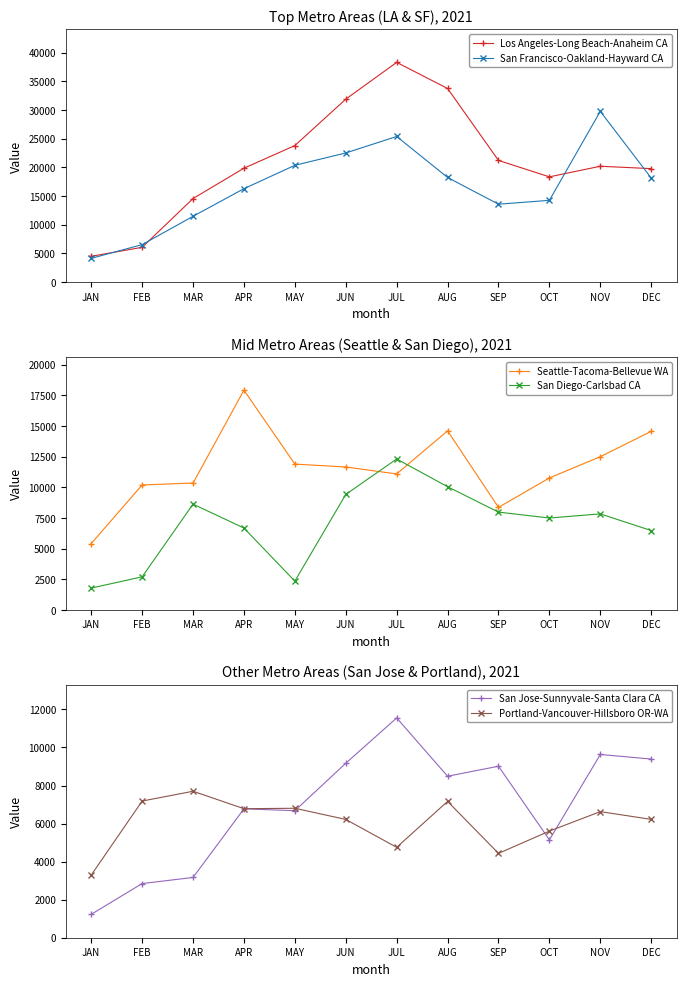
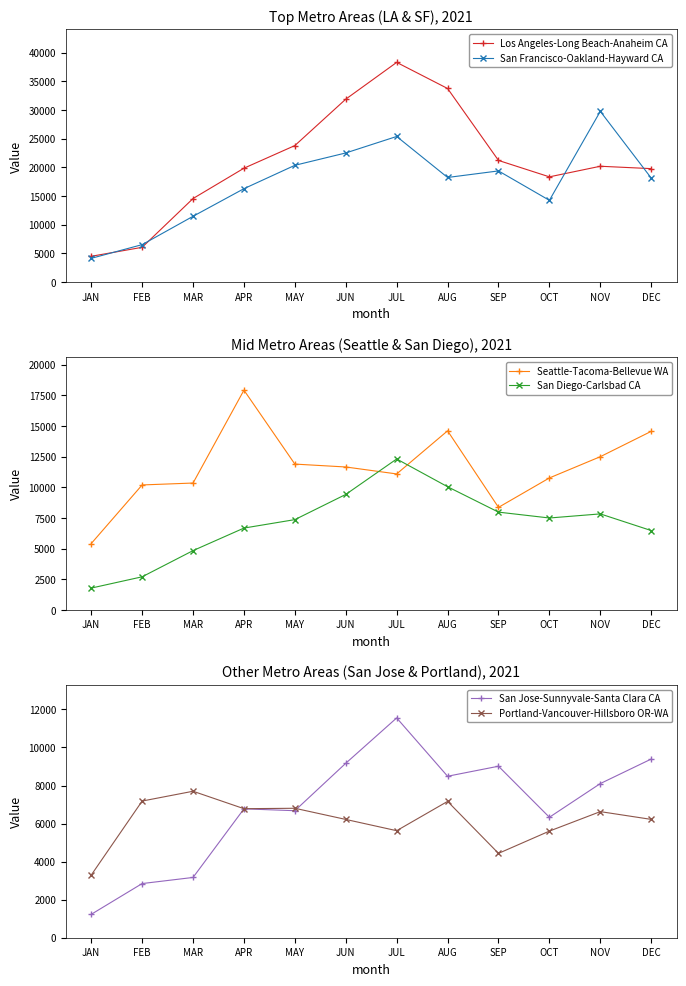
  {
    "Top Metro Areas (LA & SF), 2021": {
      "Los Angeles-Long Beach-Anaheim CA": {
        "FEB": 6000,
        "MAR": 15000,
        "APR": 20000,
        "MAY": 24000,
        "JUN": 32000,
        "JUL": 38000,
        "AUG": 34000,
        "SEP": 21000,
        "OCT": 18000,
        "NOV": 20000,
        "DEC": 20000
      },
      "San Francisco-Oakland-Hayward CA": {
        "FEB": 7000,
        "MAR": 11000,
        "APR": 16000,
        "MAY": 20000,
        "JUN": 23000,
        "JUL": 25000,
        "AUG": 18000,
-       "SEP": 14000,
+       "SEP": 19000,
        "OCT": 14000,
        "NOV": 30000,
        "DEC": 18000
      }
    },
    "Mid Metro Areas (Seattle & San Diego), 2021": {
      "Seattle-Tacoma-Bellevue WA": {
        "JAN": 5400,
        "FEB": 10200,
        "MAR": 10300,
        "APR": 17900,
        "MAY": 11900,
        "JUN": 11700,
        "JUL": 11100,
        "AUG": 14600,
        "SEP": 8400,
        "OCT": 10800,
        "NOV": 12500,
        "DEC": 14600
      },
      "San Diego-Carlsbad CA": {
        "JAN": 1800,
        "FEB": 2700,
-       "MAR": 8600,
+       "MAR": 4800,
        "APR": 6700,
-       "MAY": 2400,
+       "MAY": 7400,
        "JUN": 9400,
        "JUL": 12300,
        "AUG": 10000,
        "SEP": 8000,
        "OCT": 7500,
        "NOV": 7800,
        "DEC": 6500
      }
    },
    "Other Metro Areas (San Jose & Portland), 2021": {
      "San Jose-Sunnyvale-Santa Clara CA": {
        "JAN": 1200,
        "FEB": 2800,
        "MAR": 3200,
        "JUN": 9200,
        "JUL": 11600,
        "AUG": 8500,
        "SEP": 9000,
-       "OCT": 5100,
-       "NOV": 9600,
+       "OCT": 6300,
+       "NOV": 8100,
        "DEC": 9400
      },
      "Portland-Vancouver-Hillsboro OR-WA": {
        "JAN": 3300,
        "FEB": 7200,
        "MAR": 7700,
        "JUN": 6200,
-       "JUL": 4800,
+       "JUL": 5600,
        "AUG": 7200,
        "SEP": 4400,
        "OCT": 5600,
        "NOV": 6600,
        "DEC": 6200
      }
    }
  }
